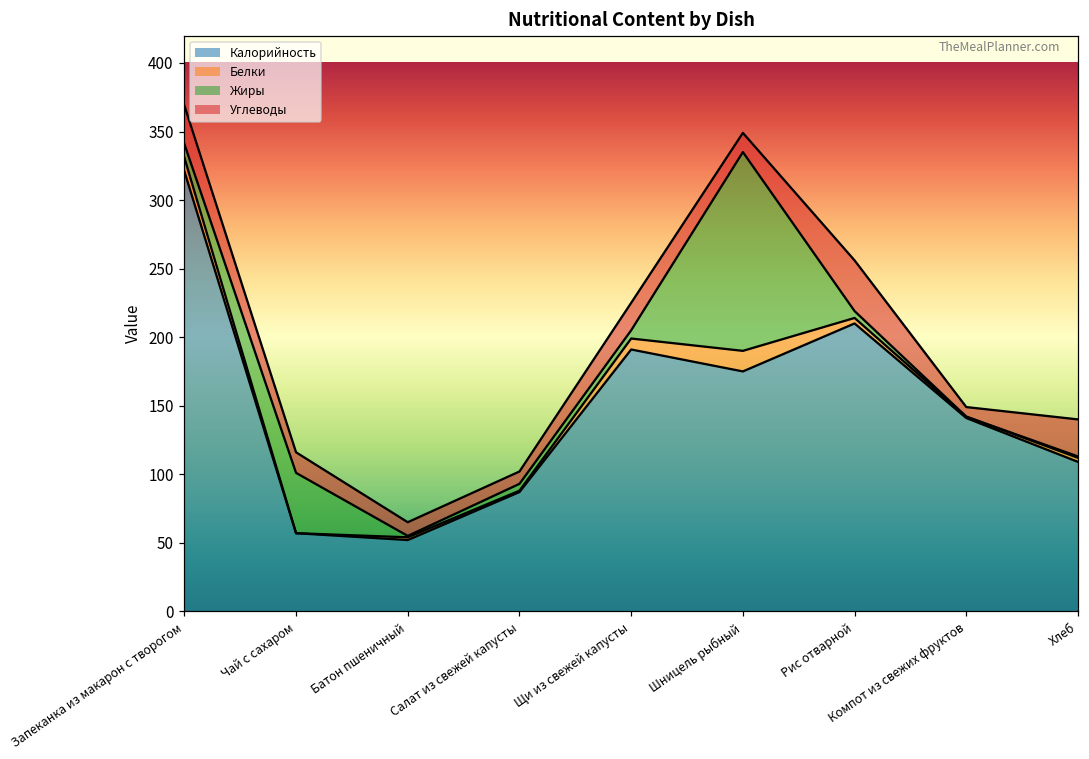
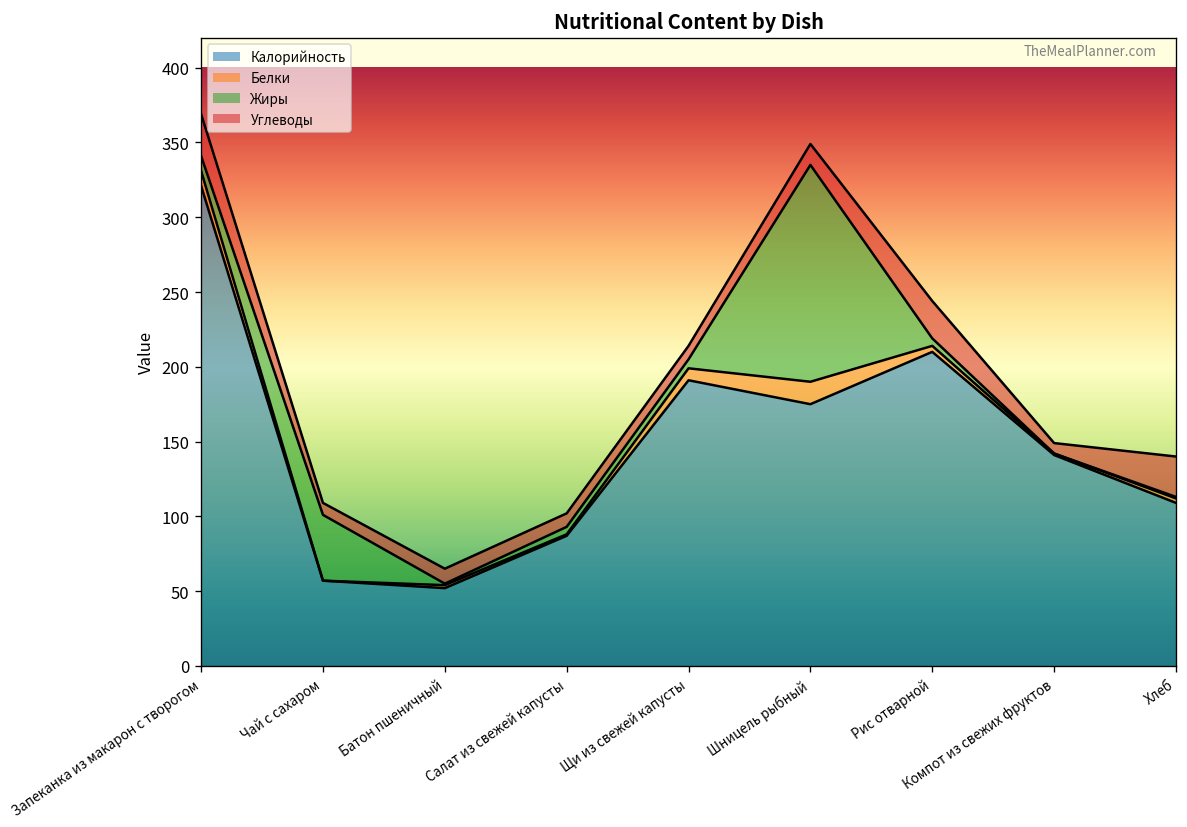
  {
    "Калорийность": {
      "Запеканка из макарон с творогом": 321,
      "Щи из свежей капусты": 191,
      "Шницель рыбный": 175,
      "Рис отварной": 210,
      "Хлеб": 109
    },
    "Белки": {
      "Запеканка из макарон с творогом": 10,
      "Щи из свежей капусты": 8,
      "Шницель рыбный": 15,
      "Рис отварной": 4
    },
    "Жиры": {
      "Запеканка из макарон с творогом": 10,
      "Чай с сахаром": 44,
      "Салат из свежей капусты": 5,
      "Щи из свежей капусты": 6,
      "Шницель рыбный": 145,
      "Рис отварной": 5
    },
    "Углеводы": {
      "Запеканка из макарон с творогом": 28,
-     "Чай с сахаром": 15,
+     "Чай с сахаром": 8,
      "Батон пшеничный": 10,
      "Салат из свежей капусты": 9,
-     "Щи из свежей капусты": 20,
+     "Щи из свежей капусты": 9,
      "Шницель рыбный": 14,
-     "Рис отварной": 37,
+     "Рис отварной": 25,
      "Компот из свежих фруктов": 7,
      "Хлеб": 27
    }
  }
